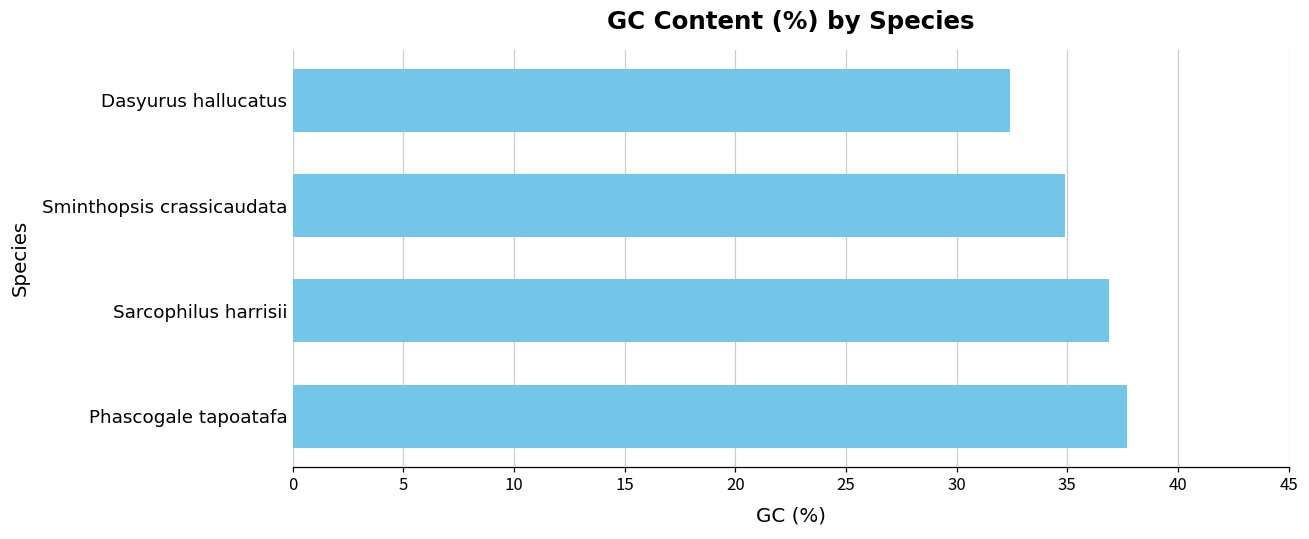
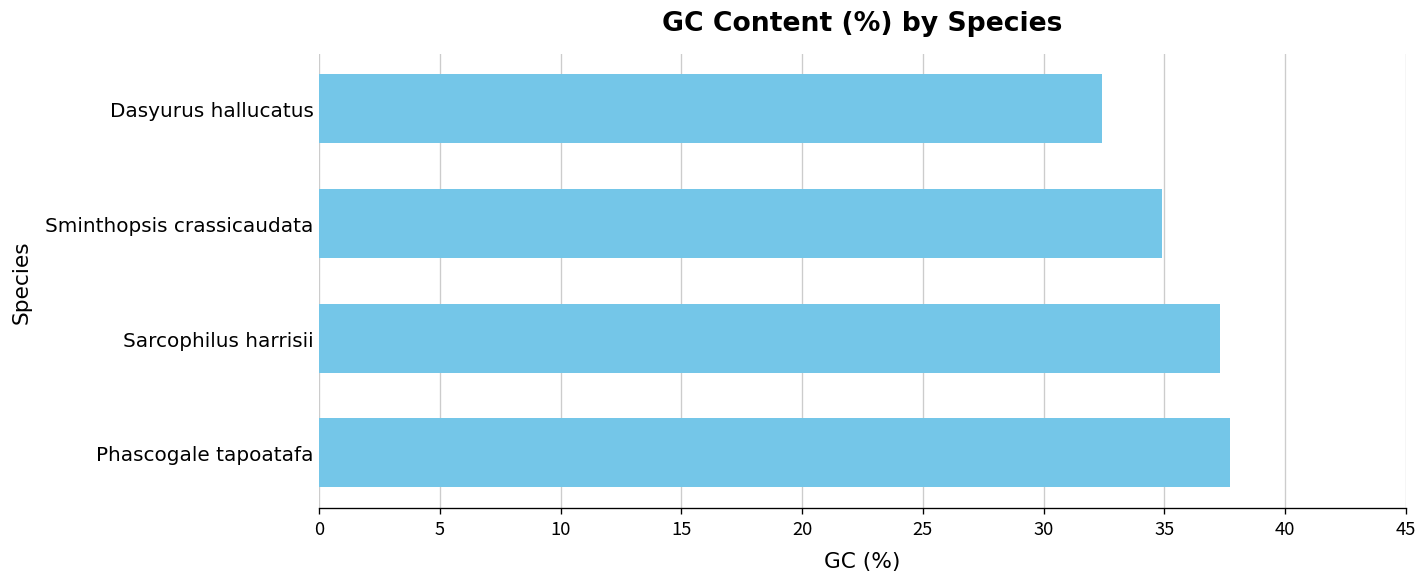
  {
    "Dasyurus hallucatus": 32.4,
    "Sminthopsis crassicaudata": 34.9,
-   "Sarcophilus harrisii": 36.9,
+   "Sarcophilus harrisii": 37.3,
    "Phascogale tapoatafa": 37.7
  }
